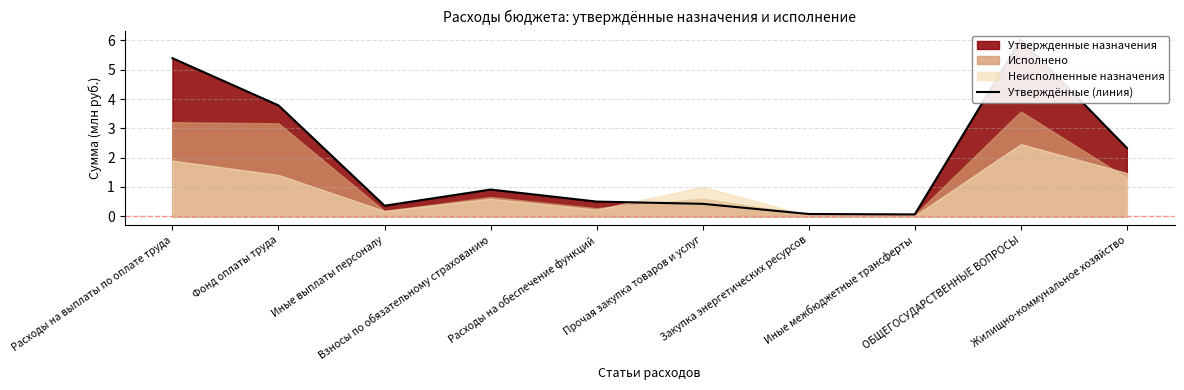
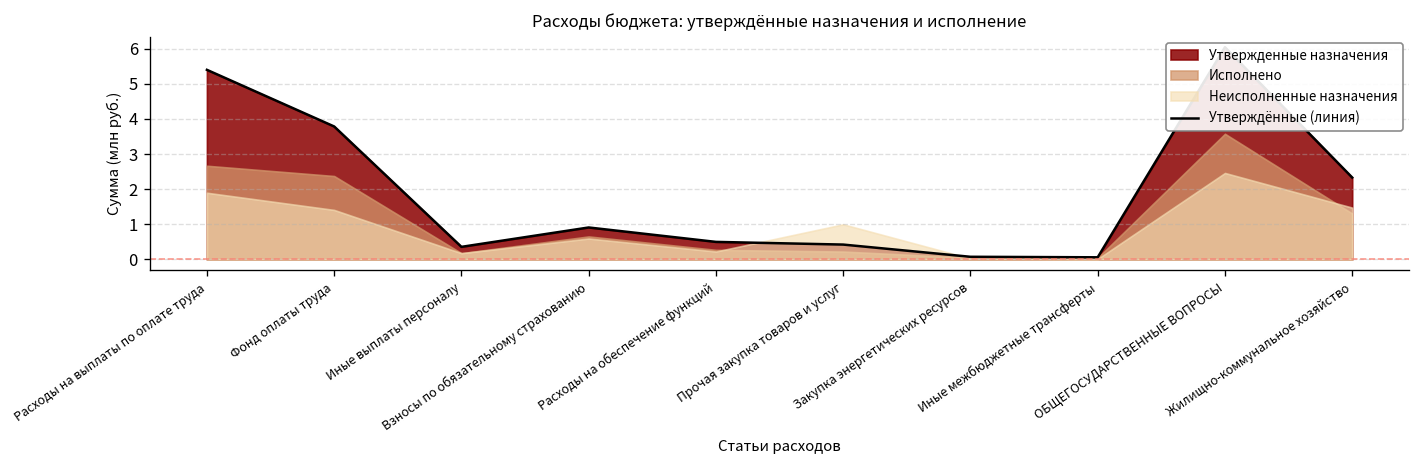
  {
    "Утвержденные назначения": {
      "Расходы на выплаты по оплате труда": 5.4,
      "Фонд оплаты труда": 3.8,
      "Иные выплаты персоналу": 0.4,
      "Взносы по обязательному страхованию": 0.9,
      "Расходы на обеспечение функций": 0.5,
      "Прочая закупка товаров и услуг": 0.4,
      "Жилищно-коммунальное хозяйство": 2.3
    },
    "Исполнено": {
-     "Расходы на выплаты по оплате труда": 3.2,
-     "Фонд оплаты труда": 3.2,
-     "Прочая закупка товаров и услуг": 0.6,
+     "Расходы на выплаты по оплате труда": 2.7,
+     "Фонд оплаты труда": 2.4,
+     "Прочая закупка товаров и услуг": 0.2,
      "ОБЩЕГОСУДАРСТВЕННЫЕ ВОПРОСЫ": 3.6,
      "Жилищно-коммунальное хозяйство": 1.3
    },
    "Неисполненные назначения": {
      "Расходы на выплаты по оплате труда": 1.9,
      "Фонд оплаты труда": 1.4,
      "Прочая закупка товаров и услуг": 1.0,
      "ОБЩЕГОСУДАРСТВЕННЫЕ ВОПРОСЫ": 2.5,
      "Жилищно-коммунальное хозяйство": 1.5
    }
  }
